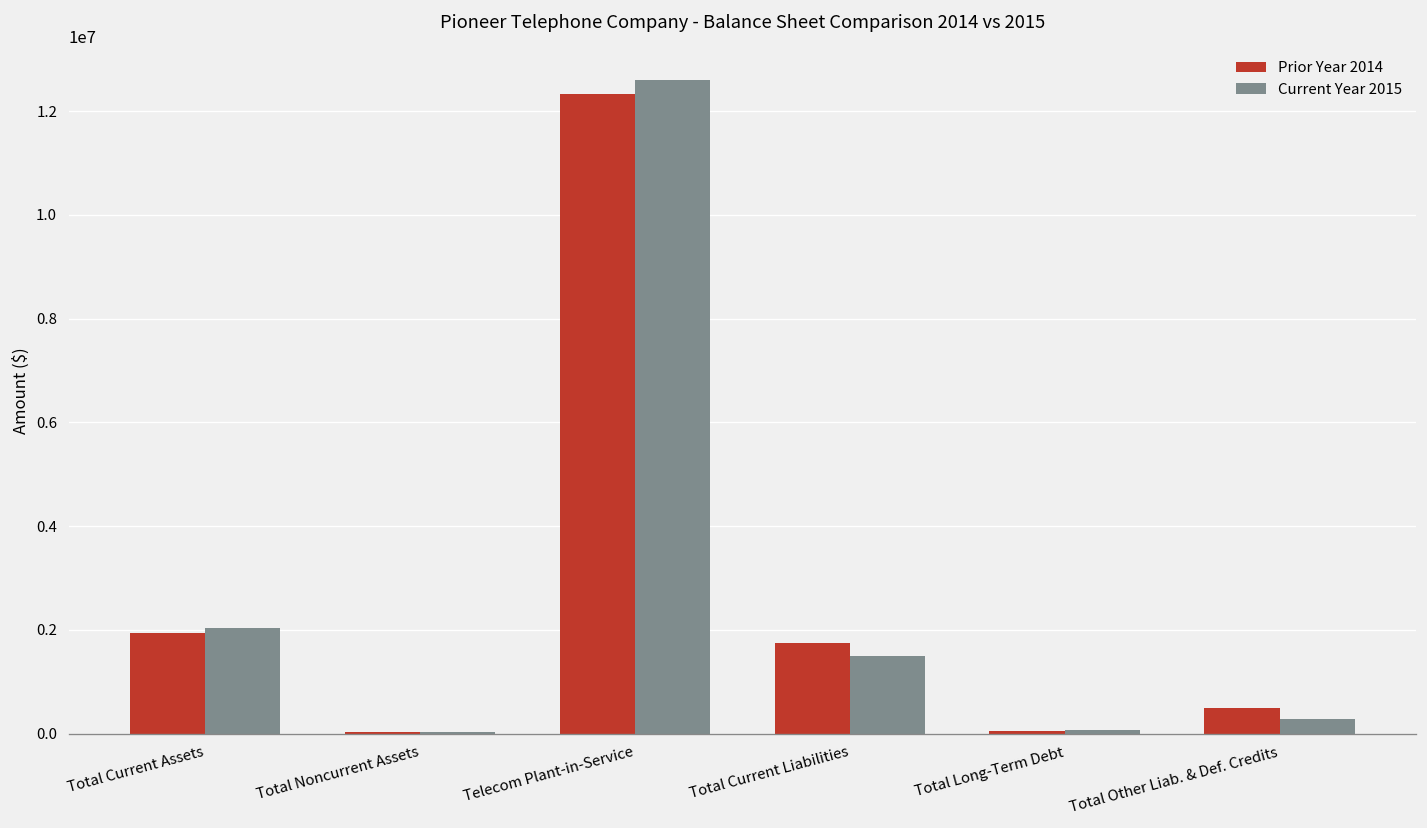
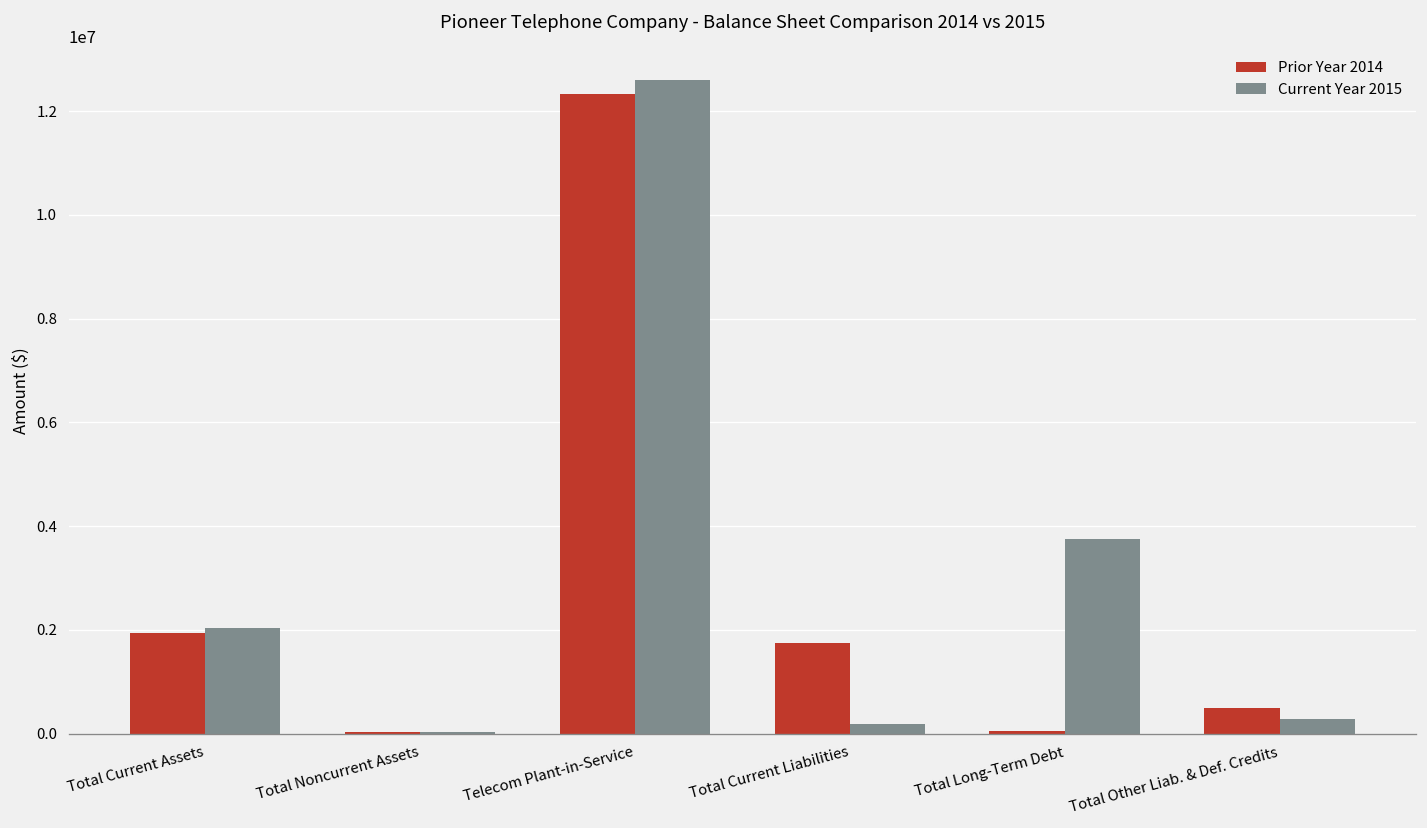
  {
    "Prior Year 2014": {
      "Total Current Assets": 1900000,
      "Telecom Plant-in-Service": 12300000,
      "Total Current Liabilities": 1700000,
      "Total Other Liab. & Def. Credits": 500000
    },
    "Current Year 2015": {
      "Total Current Assets": 2000000,
      "Telecom Plant-in-Service": 12600000,
-     "Total Current Liabilities": 1500000,
-     "Total Long-Term Debt": 100000,
+     "Total Current Liabilities": 200000,
+     "Total Long-Term Debt": 3800000,
      "Total Other Liab. & Def. Credits": 300000
    }
  }
